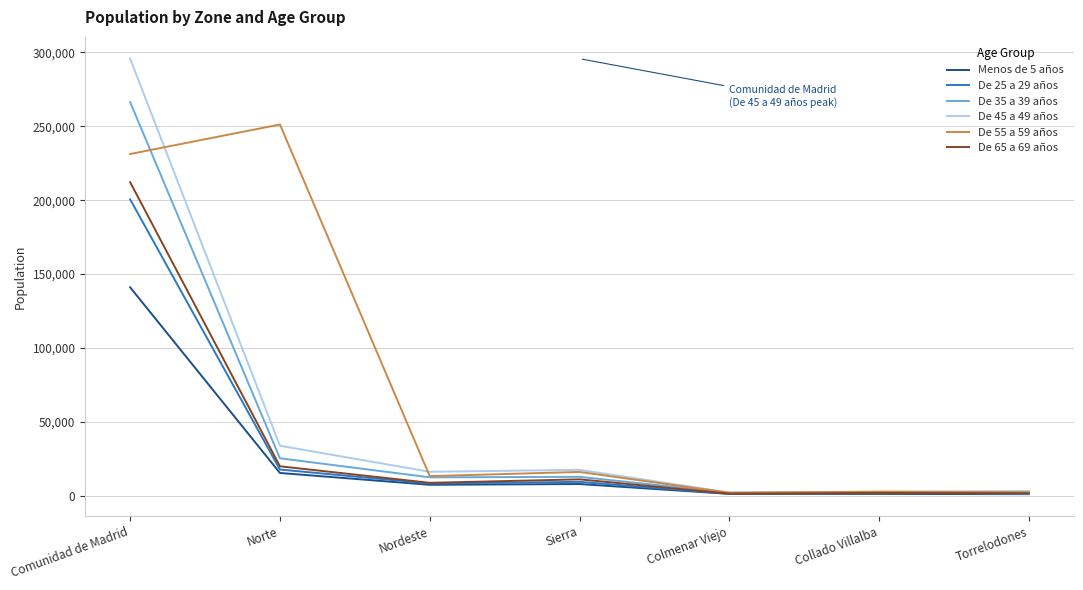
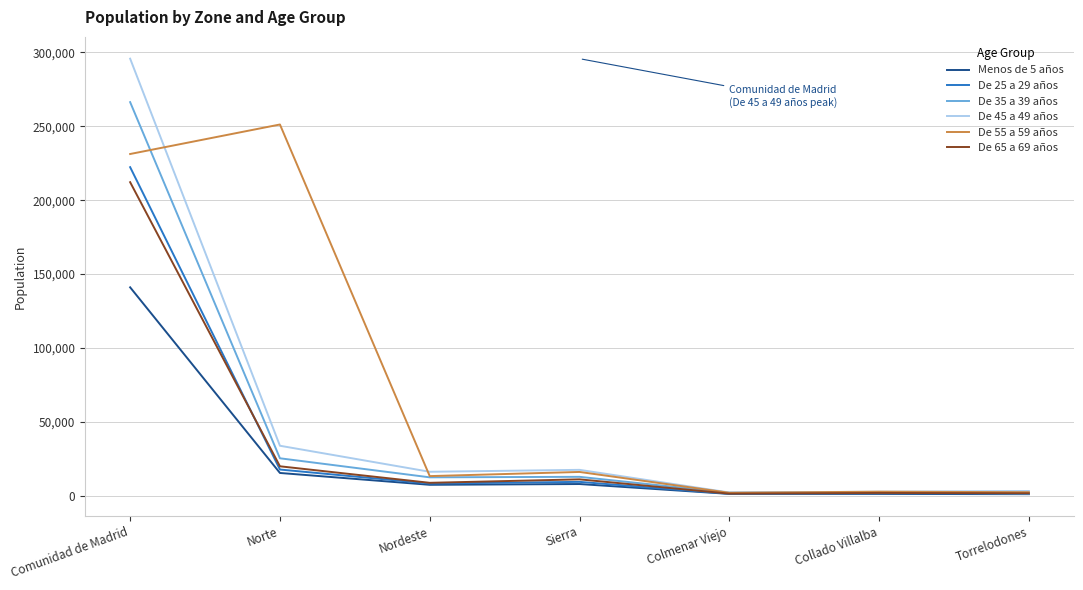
  {
    "Menos de 5 años": {
      "Comunidad de Madrid": "141,000",
      "Norte": "16,000"
    },
    "De 25 a 29 años": {
-     "Comunidad de Madrid": "201,000",
+     "Comunidad de Madrid": "222,000",
      "Norte": "18,000"
    },
    "De 35 a 39 años": {
      "Comunidad de Madrid": "266,000",
      "Norte": "25,000",
      "Sierra": "13,000"
    },
    "De 45 a 49 años": {
      "Comunidad de Madrid": "296,000",
      "Norte": "34,000",
      "Nordeste": "16,000"
    },
    "De 55 a 59 años": {
      "Comunidad de Madrid": "231,000",
      "Norte": "251,000"
    },
    "De 65 a 69 años": {
      "Comunidad de Madrid": "212,000",
      "Norte": "20,000"
    }
  }
